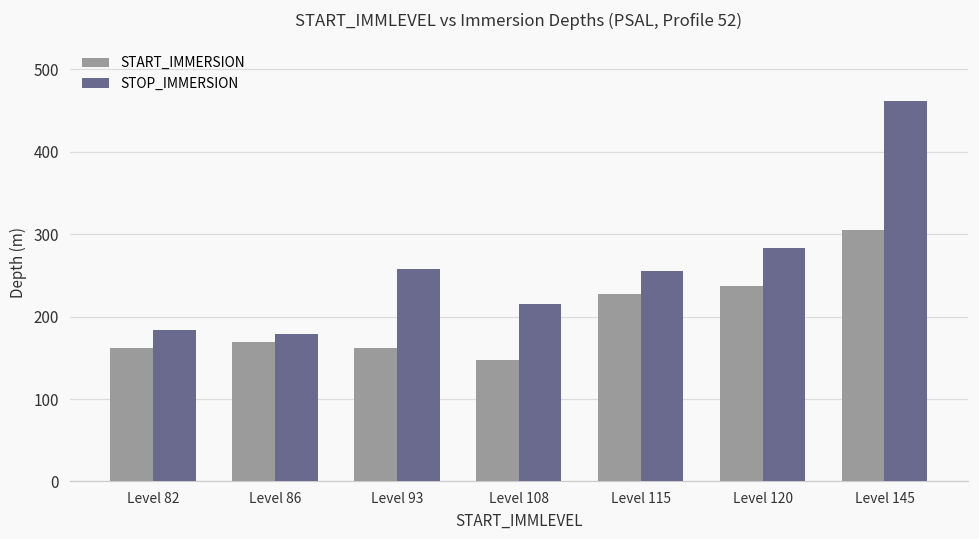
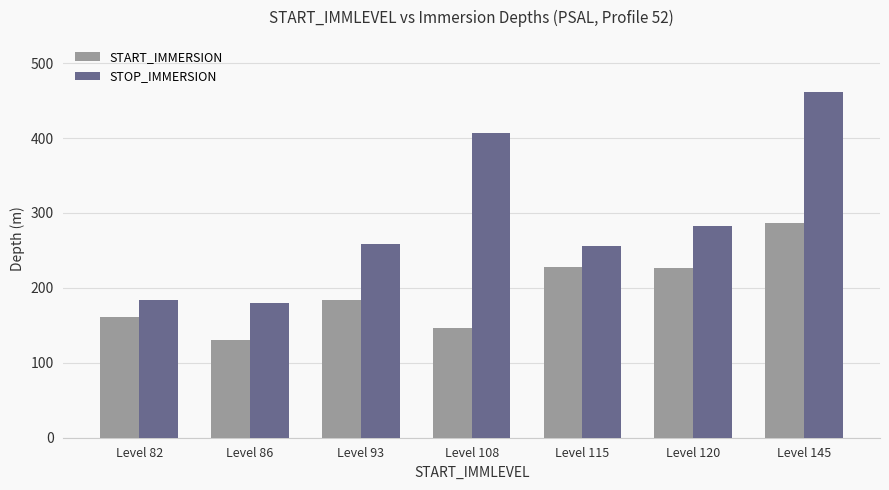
  {
    "START_IMMERSION": {
      "Level 82": 160,
-     "Level 86": 170,
-     "Level 93": 160,
+     "Level 86": 130,
+     "Level 93": 180,
      "Level 108": 150,
      "Level 115": 230,
-     "Level 120": 240,
-     "Level 145": 300
+     "Level 120": 230,
+     "Level 145": 290
    },
    "STOP_IMMERSION": {
      "Level 82": 180,
      "Level 86": 180,
      "Level 93": 260,
-     "Level 108": 220,
+     "Level 108": 410,
      "Level 115": 260,
      "Level 120": 280,
      "Level 145": 460
    }
  }
